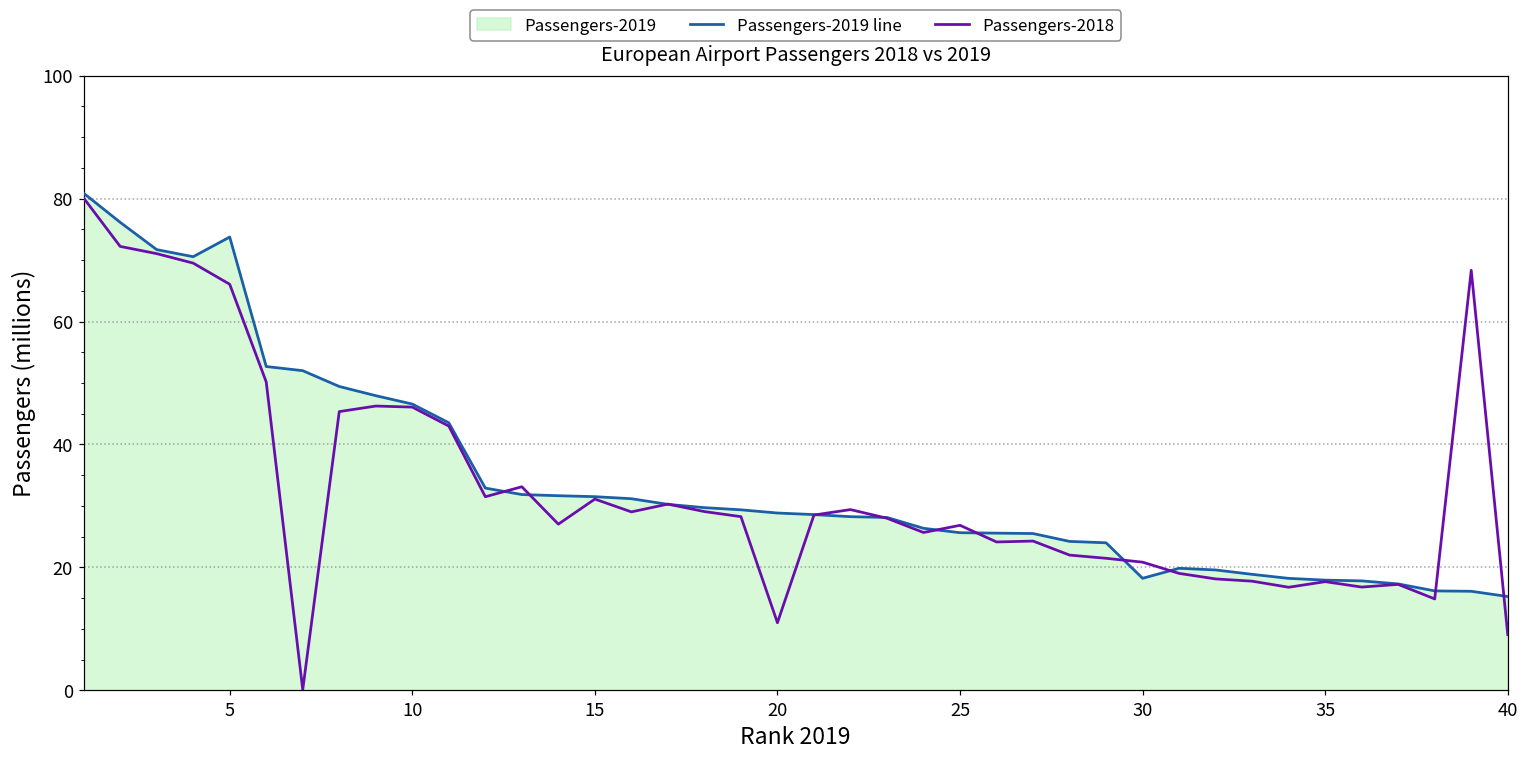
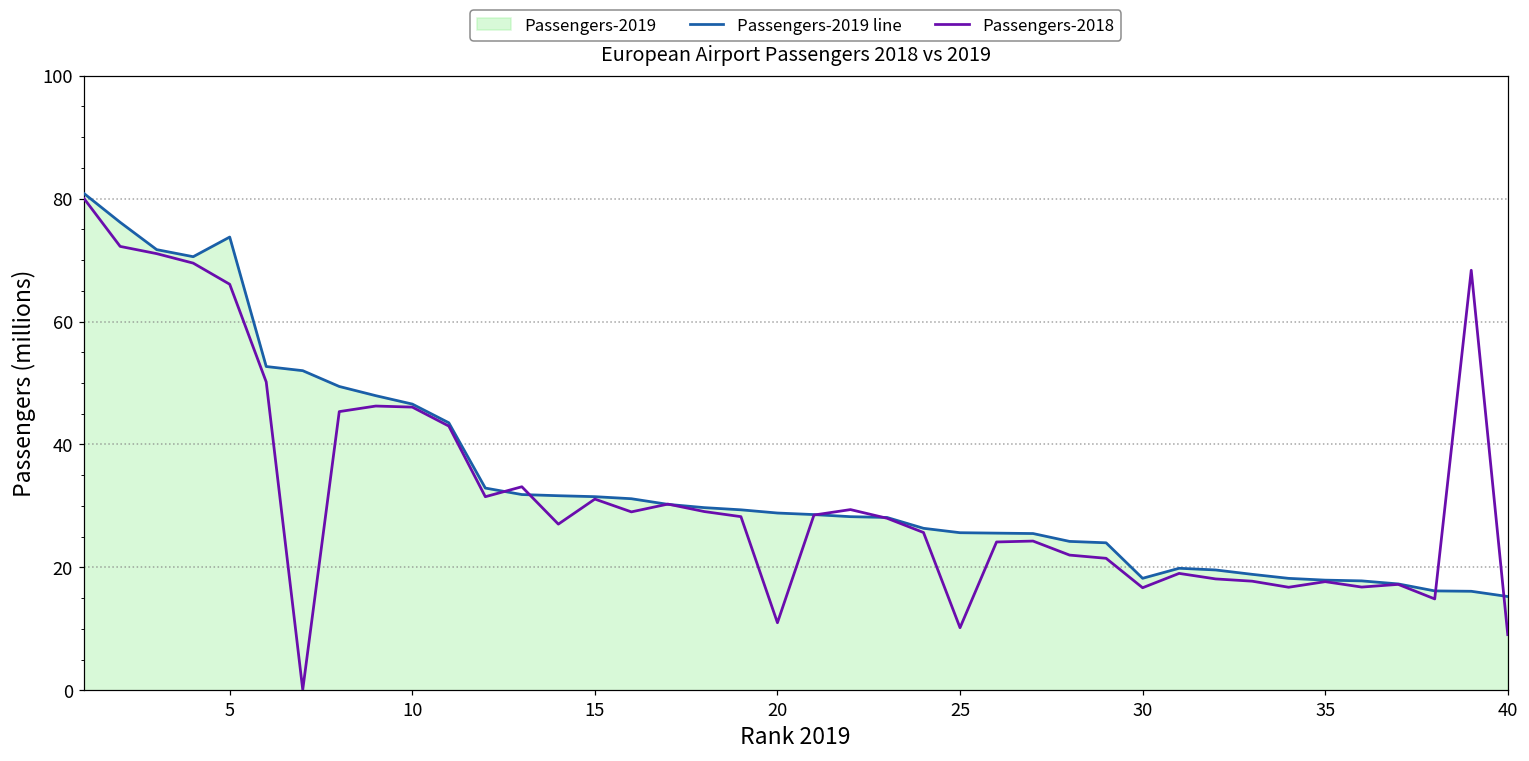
  {
    "Passengers-2019": {
      "5": 74,
      "10": 47,
      "20": 29,
      "25": 26,
      "30": 18,
      "40": 15
    },
    "Passengers-2018": {
      "5": 66,
      "10": 46,
      "20": 11,
-     "25": 27,
-     "30": 21,
+     "25": 10,
+     "30": 17,
      "40": 9
    }
  }
